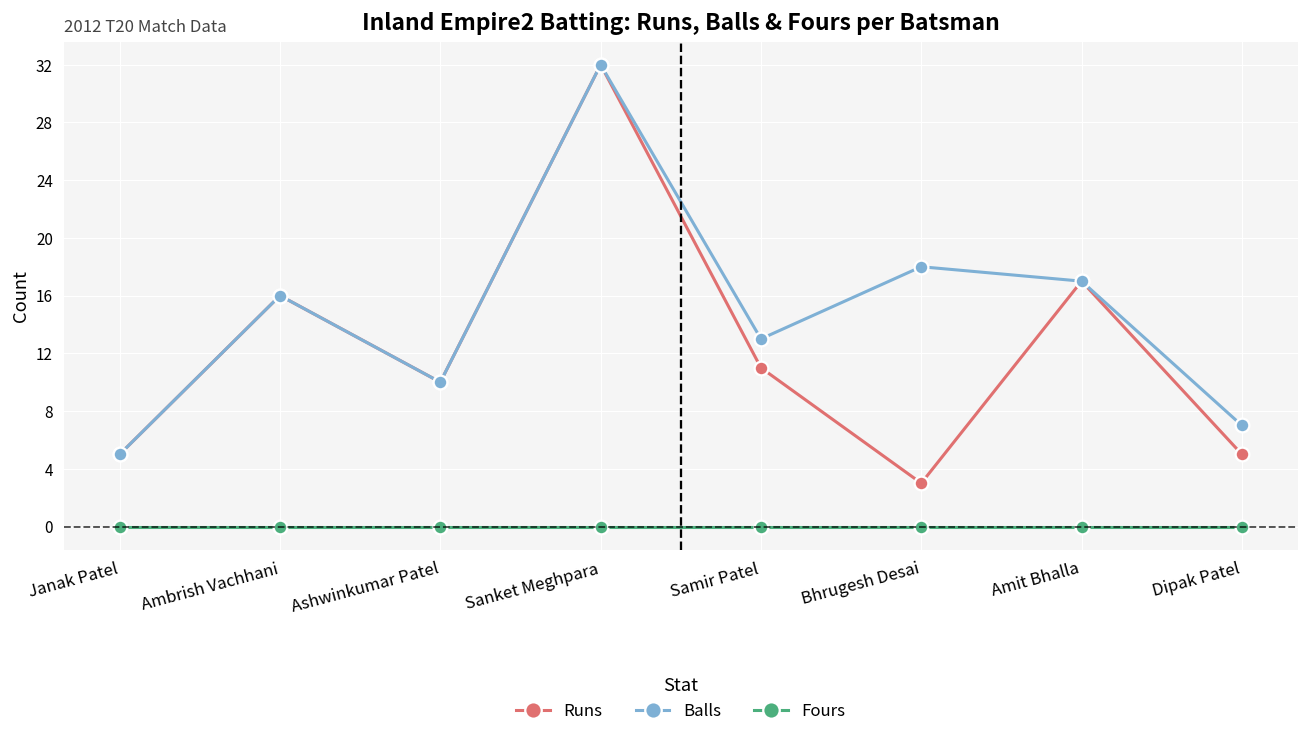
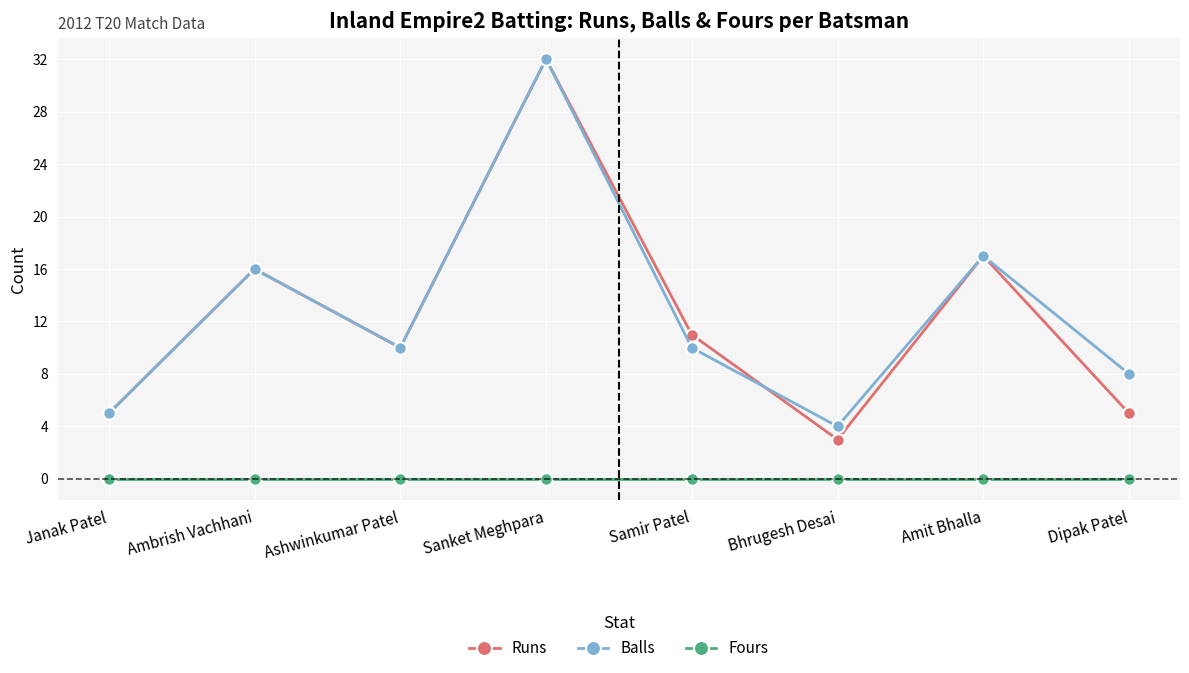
  {
    "Runs": {
      "Samir Patel": 11,
      "Bhrugesh Desai": 3,
      "Dipak Patel": 5
    },
    "Balls": {
-     "Samir Patel": 13,
-     "Bhrugesh Desai": 18,
-     "Dipak Patel": 7
+     "Samir Patel": 10,
+     "Bhrugesh Desai": 4,
+     "Dipak Patel": 8
    },
    "Fours": {
      "Janak Patel": 0,
      "Ambrish Vachhani": 0,
      "Ashwinkumar Patel": 0,
      "Sanket Meghpara": 0,
      "Samir Patel": 0,
      "Bhrugesh Desai": 0,
      "Amit Bhalla": 0,
      "Dipak Patel": 0
    }
  }
